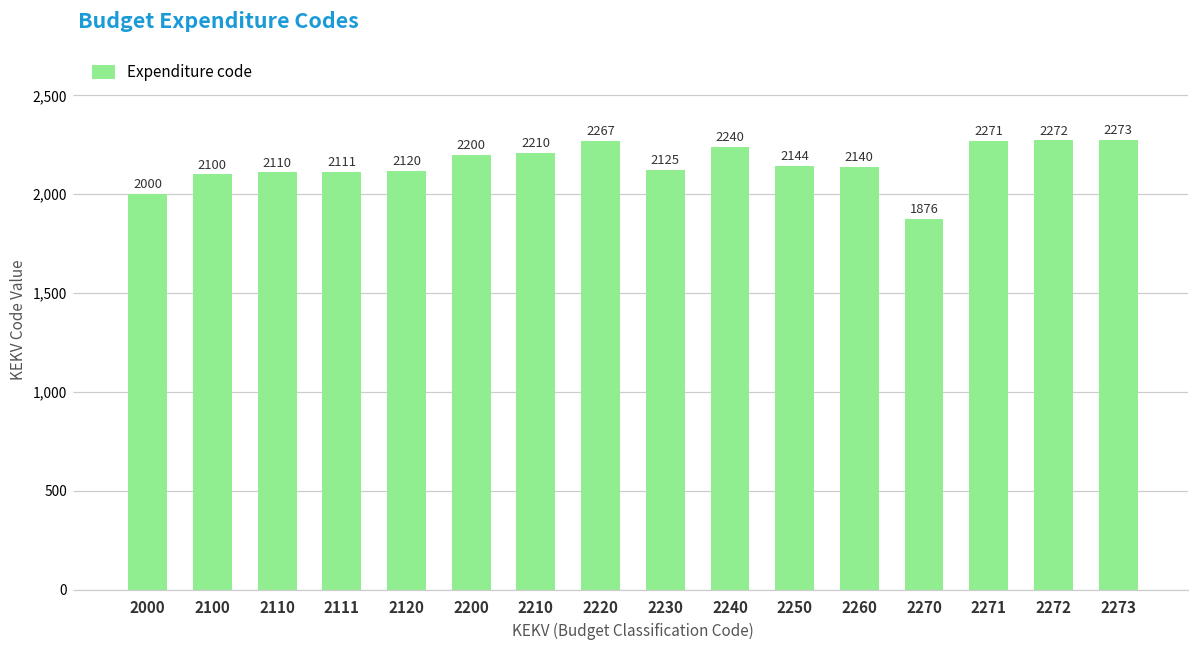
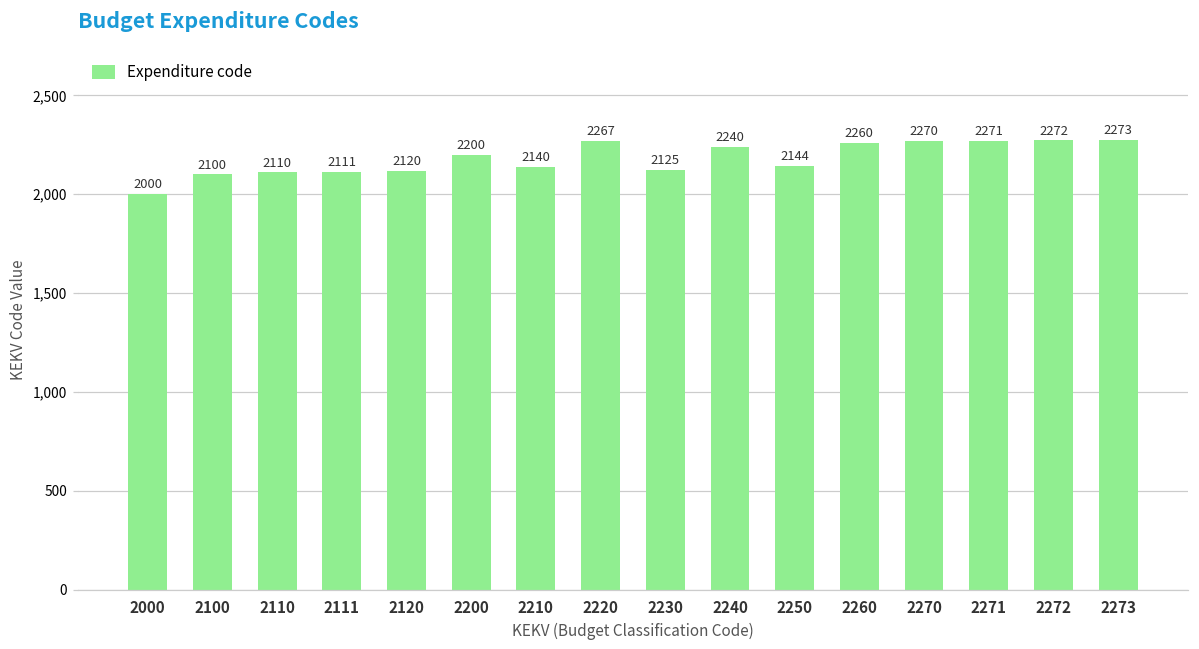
  {
    "2000": 2000,
    "2100": 2100,
    "2110": 2110,
    "2111": 2111,
    "2120": 2120,
    "2200": 2200,
-   "2210": 2210,
+   "2210": 2140,
    "2220": 2267,
    "2230": 2125,
    "2240": 2240,
    "2250": 2144,
-   "2260": 2140,
-   "2270": 1876,
+   "2260": 2260,
+   "2270": 2270,
    "2271": 2271,
    "2272": 2272,
    "2273": 2273
  }
